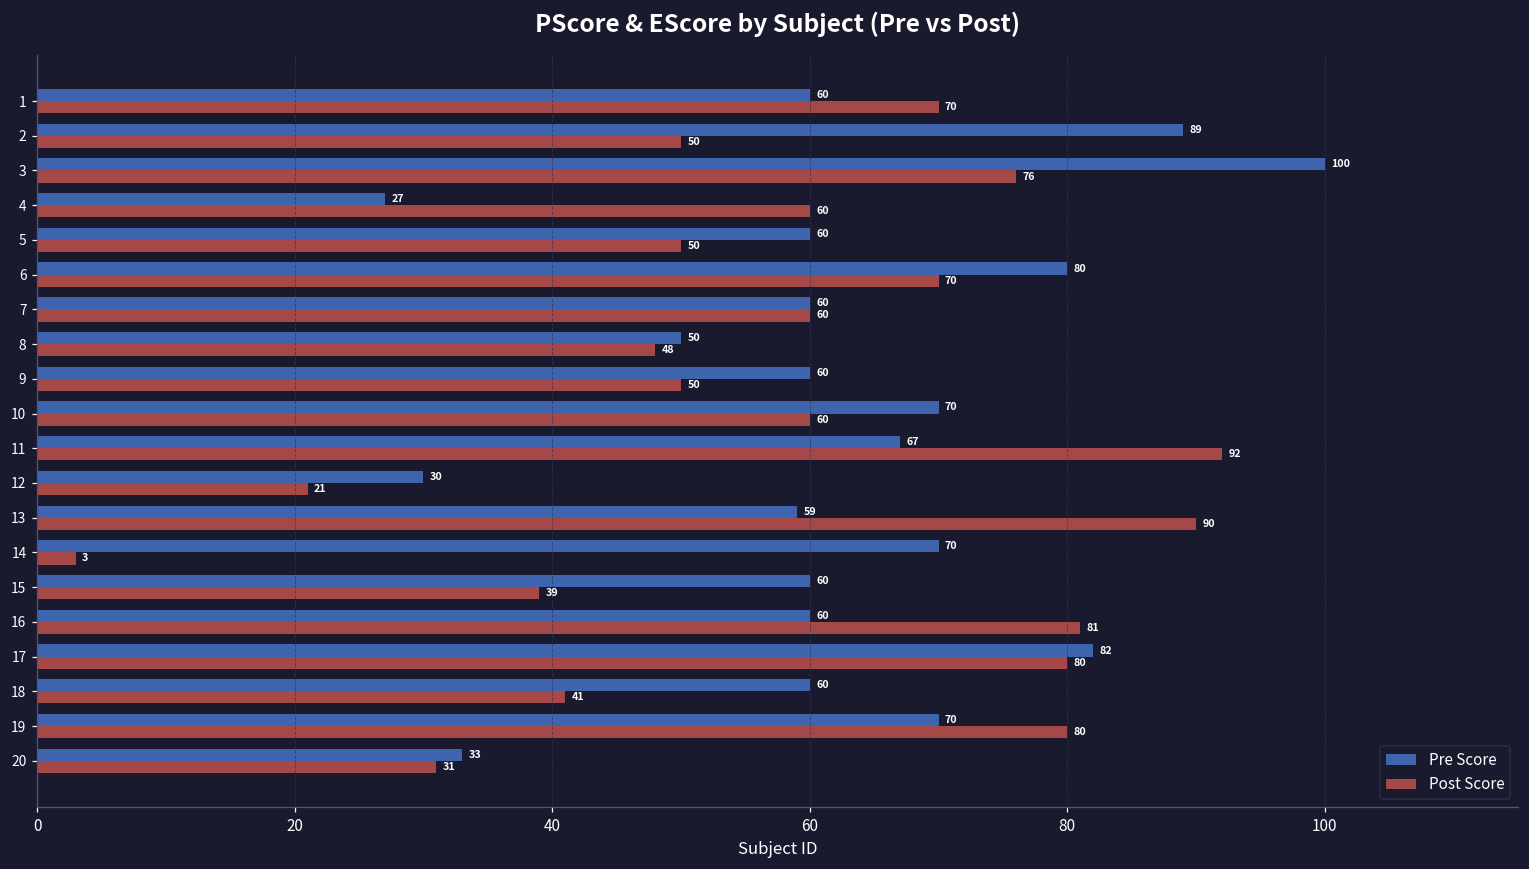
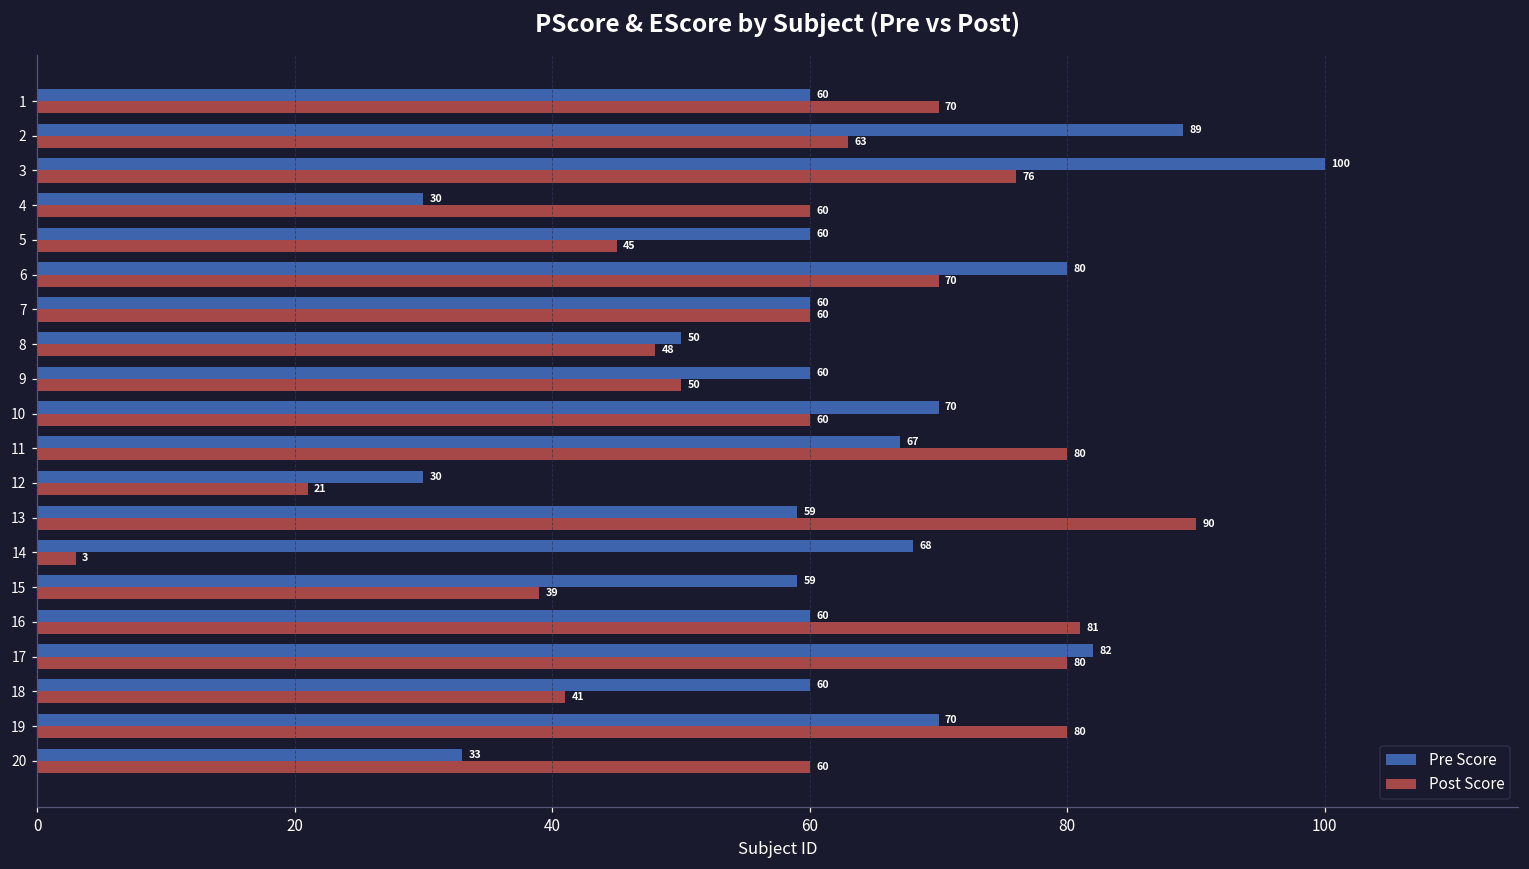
  {
    "Pre Score": {
      "1": 60,
      "2": 89,
      "3": 100,
-     "4": 27,
+     "4": 30,
      "5": 60,
      "6": 80,
      "7": 60,
      "8": 50,
      "9": 60,
      "10": 70,
      "11": 67,
      "12": 30,
      "13": 59,
-     "14": 70,
-     "15": 60,
+     "14": 68,
+     "15": 59,
      "16": 60,
      "17": 82,
      "18": 60,
      "19": 70,
      "20": 33
    },
    "Post Score": {
      "1": 70,
-     "2": 50,
+     "2": 63,
      "3": 76,
      "4": 60,
-     "5": 50,
+     "5": 45,
      "6": 70,
      "7": 60,
      "8": 48,
      "9": 50,
      "10": 60,
-     "11": 92,
+     "11": 80,
      "12": 21,
      "13": 90,
      "14": 3,
      "15": 39,
      "16": 81,
      "17": 80,
      "18": 41,
      "19": 80,
-     "20": 31
+     "20": 60
    }
  }
